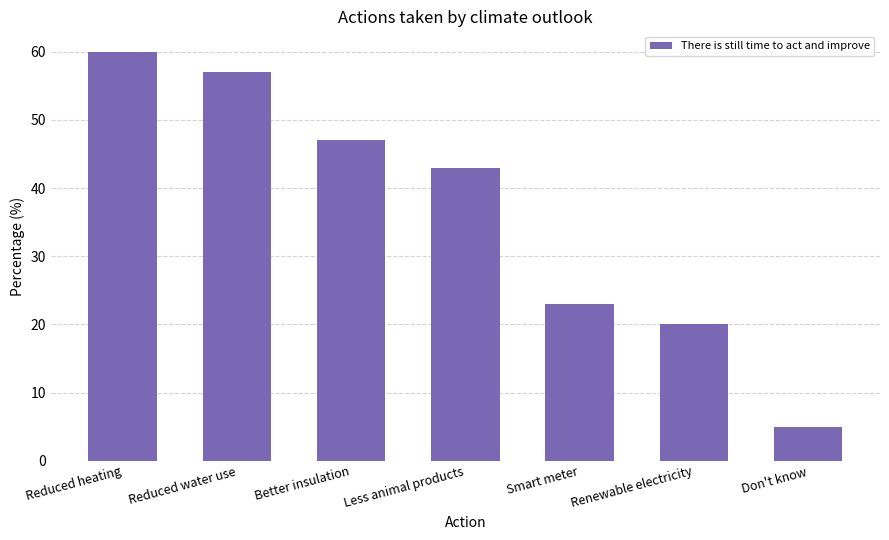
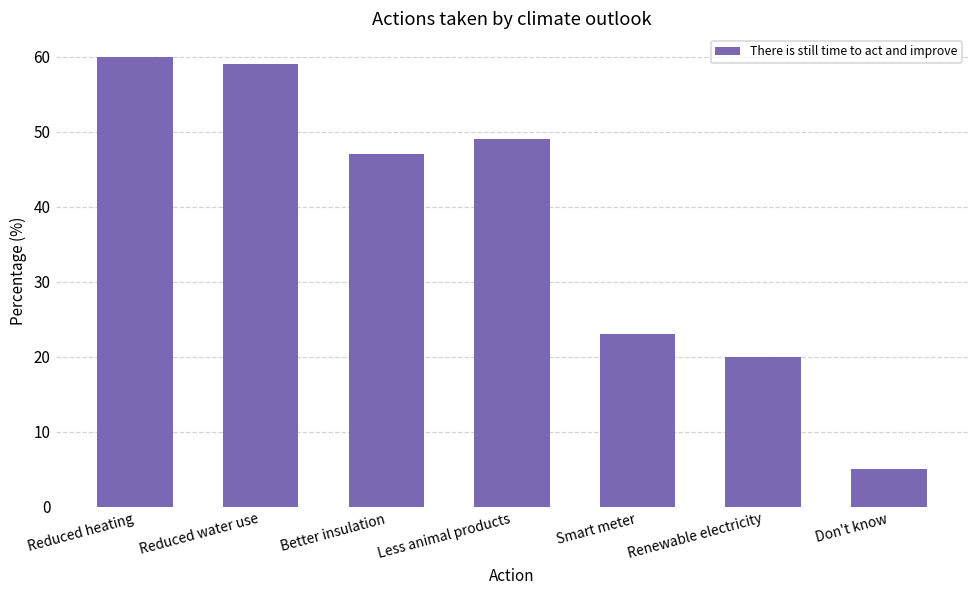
  {
    "Reduced heating": 60,
-   "Reduced water use": 57,
+   "Reduced water use": 59,
    "Better insulation": 47,
-   "Less animal products": 43,
+   "Less animal products": 49,
    "Smart meter": 23,
    "Renewable electricity": 20,
    "Don't know": 5
  }
